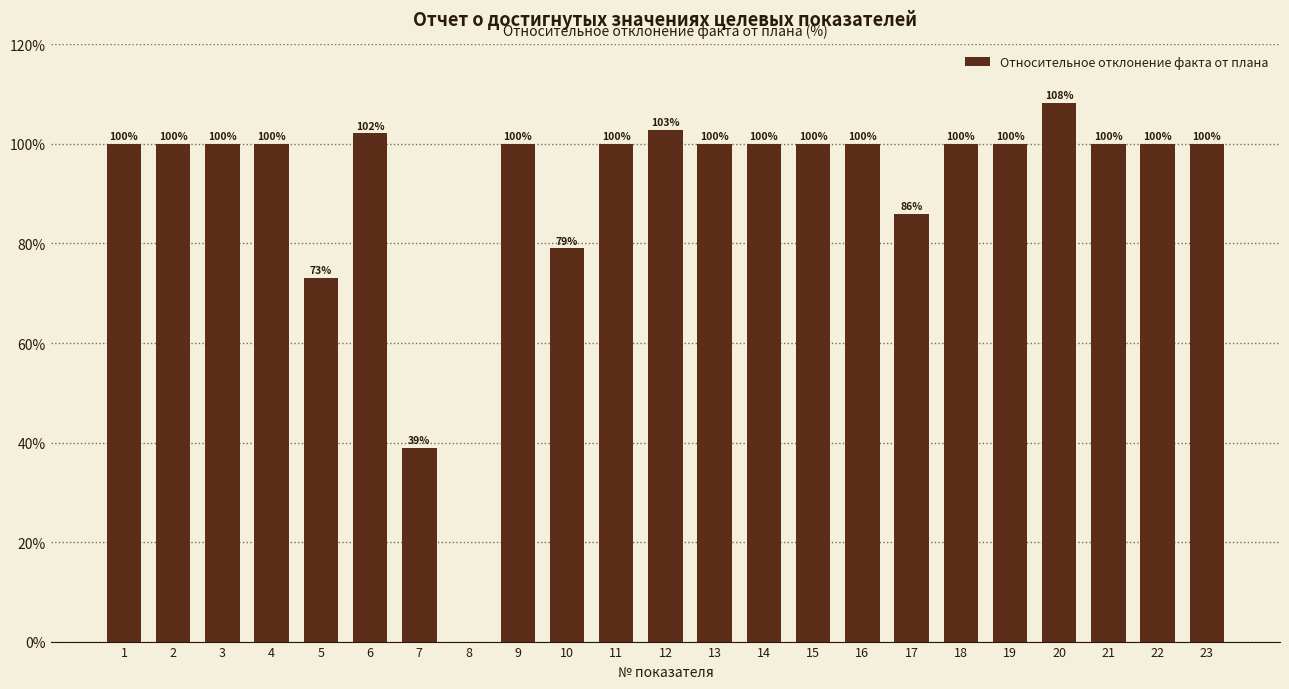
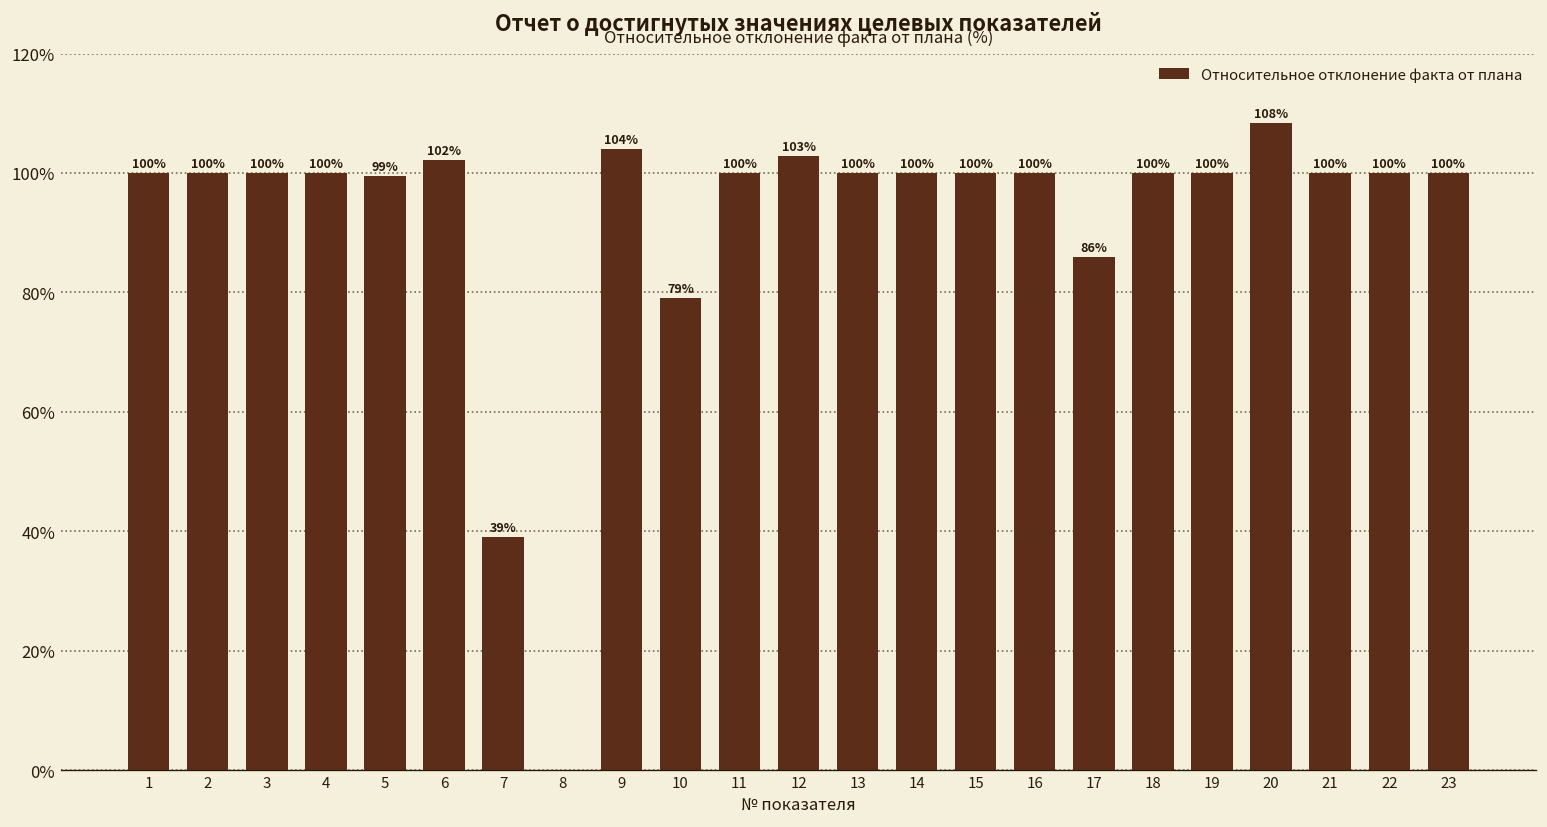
  {
    "1": "100%",
    "2": "100%",
    "3": "100%",
    "4": "100%",
-   "5": "73%",
+   "5": "99%",
    "6": "102%",
    "7": "39%",
-   "9": "100%",
+   "9": "104%",
    "10": "79%",
    "11": "100%",
    "12": "103%",
    "13": "100%",
    "14": "100%",
    "15": "100%",
    "16": "100%",
    "17": "86%",
    "18": "100%",
    "19": "100%",
    "20": "108%",
    "21": "100%",
    "22": "100%",
    "23": "100%"
  }
